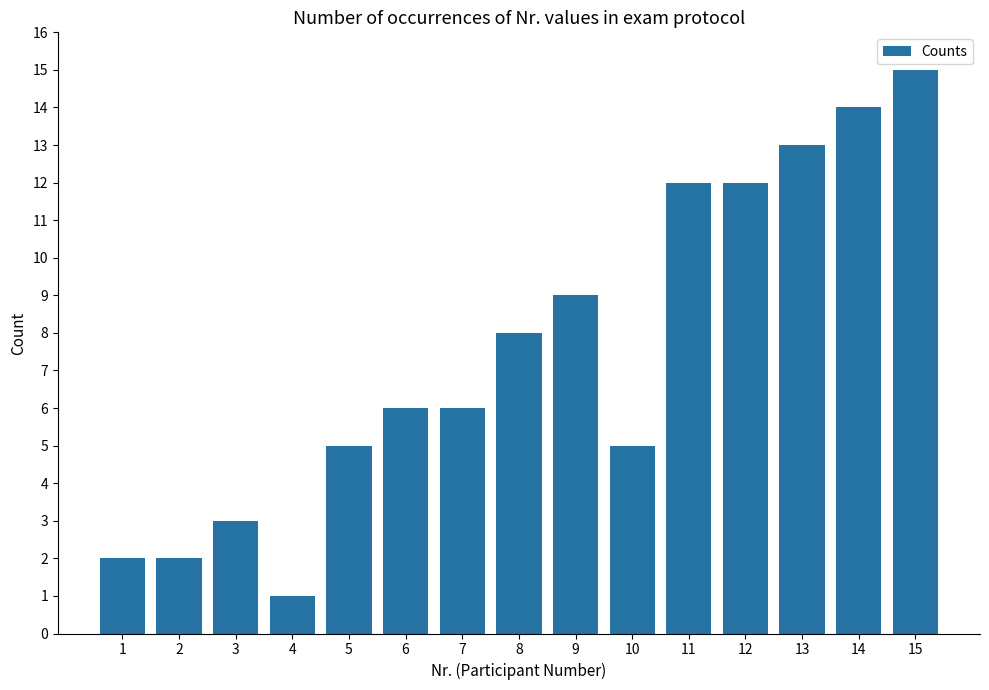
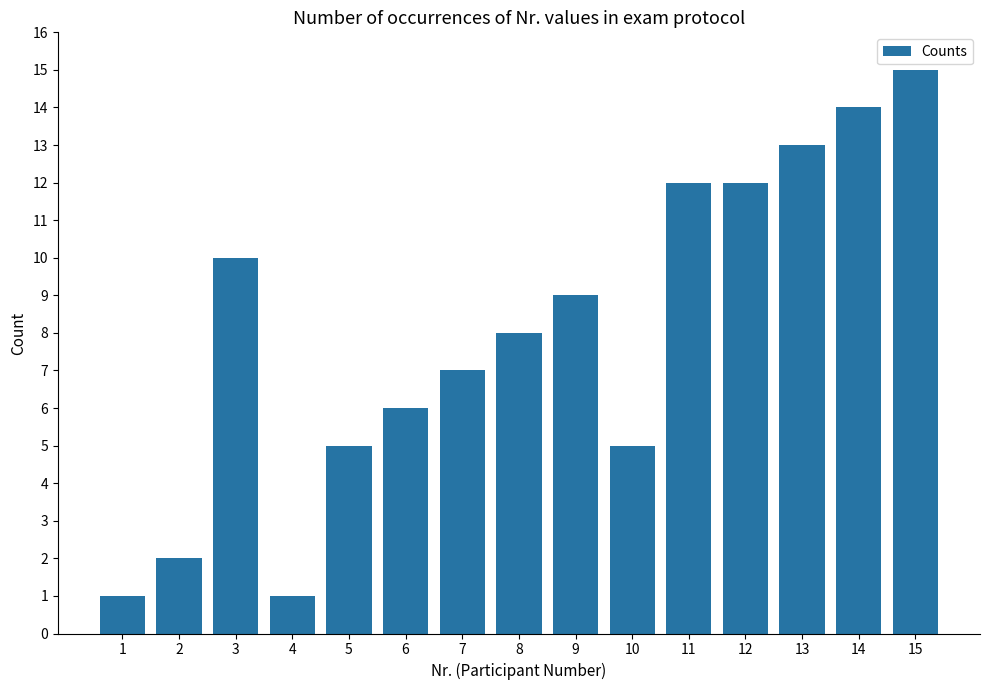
  {
-   "1": 2,
+   "1": 1,
    "2": 2,
-   "3": 3,
+   "3": 10,
    "4": 1,
    "5": 5,
    "6": 6,
-   "7": 6,
+   "7": 7,
    "8": 8,
    "9": 9,
    "10": 5,
    "11": 12,
    "12": 12,
    "13": 13,
    "14": 14,
    "15": 15
  }
